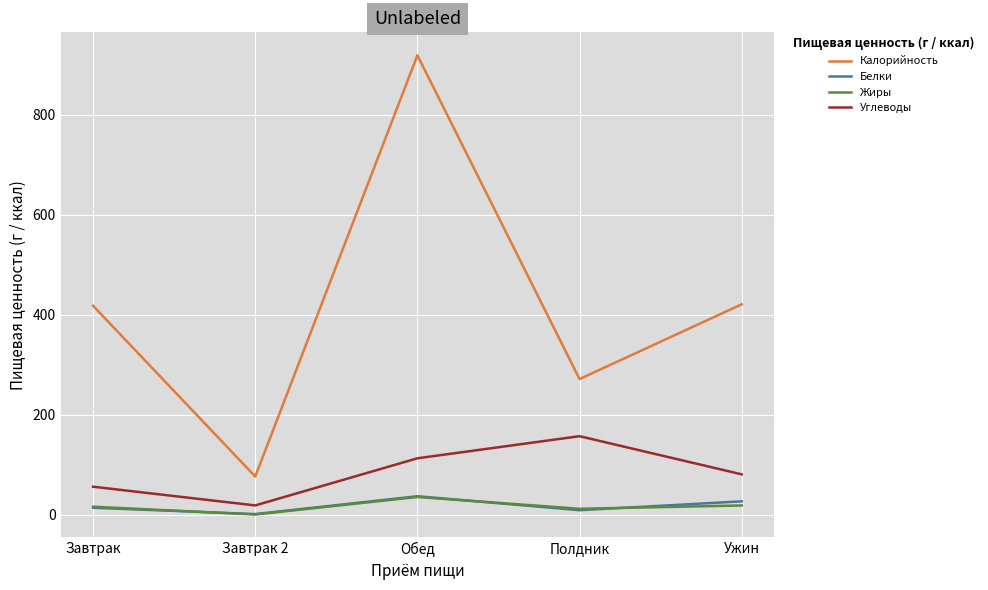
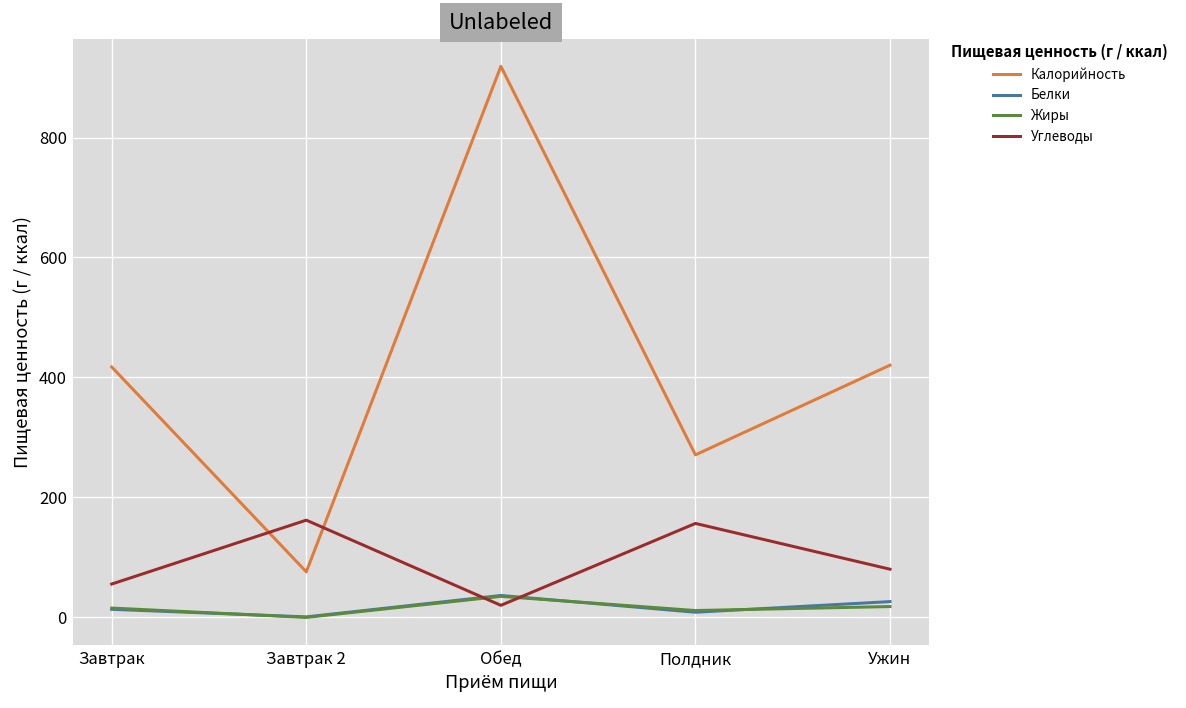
  {
    "Калорийность": {
      "Завтрак": 420,
      "Завтрак 2": 80,
      "Обед": 920,
      "Полдник": 270,
      "Ужин": 420
    },
    "Белки": {
      "Ужин": 30
    },
    "Жиры": {
      "Ужин": 20
    },
    "Углеводы": {
      "Завтрак": 60,
-     "Завтрак 2": 20,
-     "Обед": 110,
+     "Завтрак 2": 160,
+     "Обед": 20,
      "Полдник": 160,
      "Ужин": 80
    }
  }
